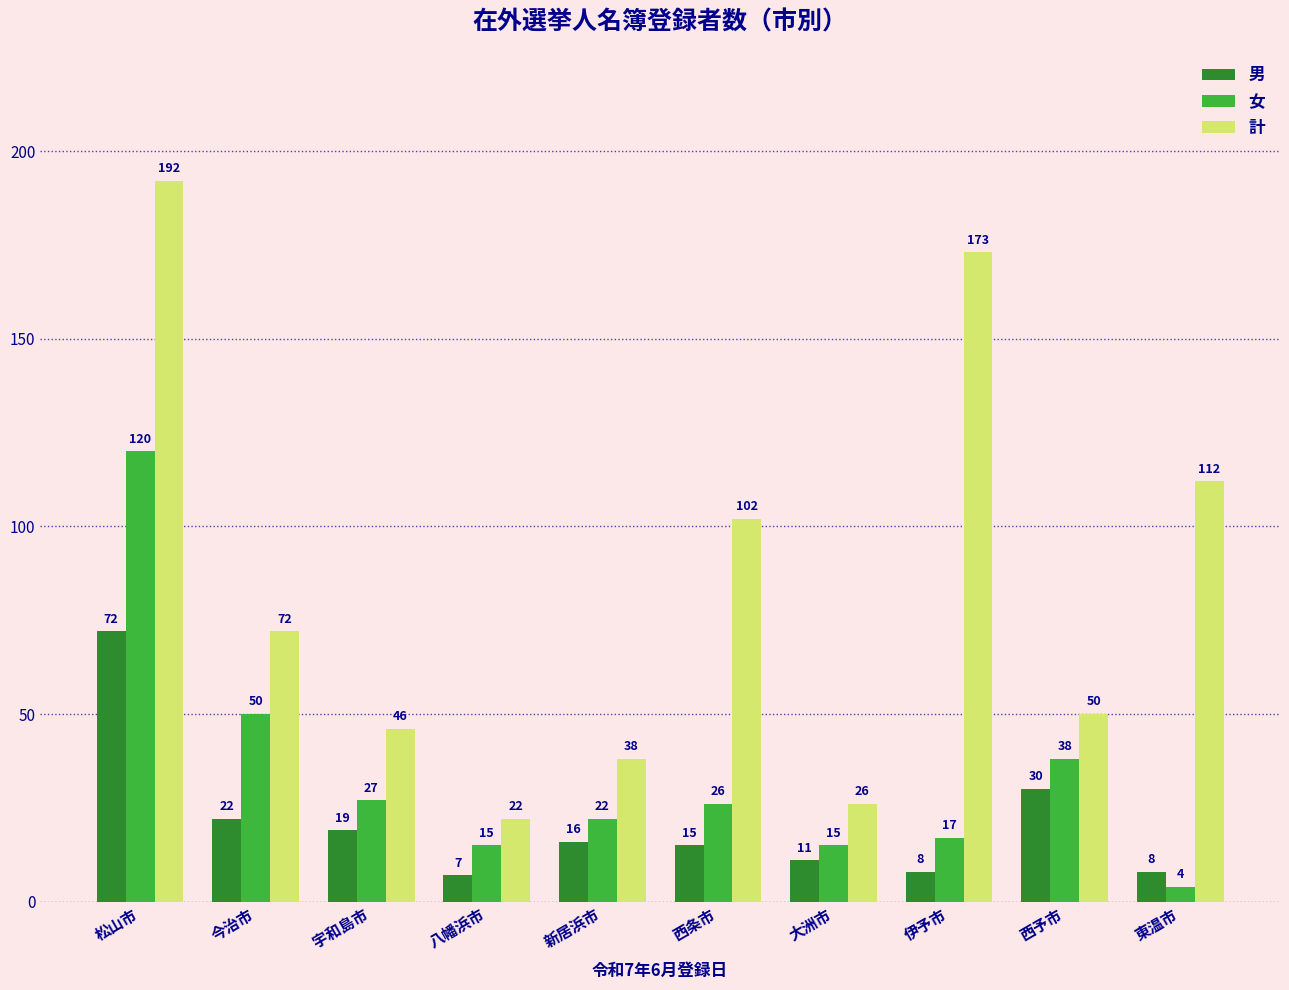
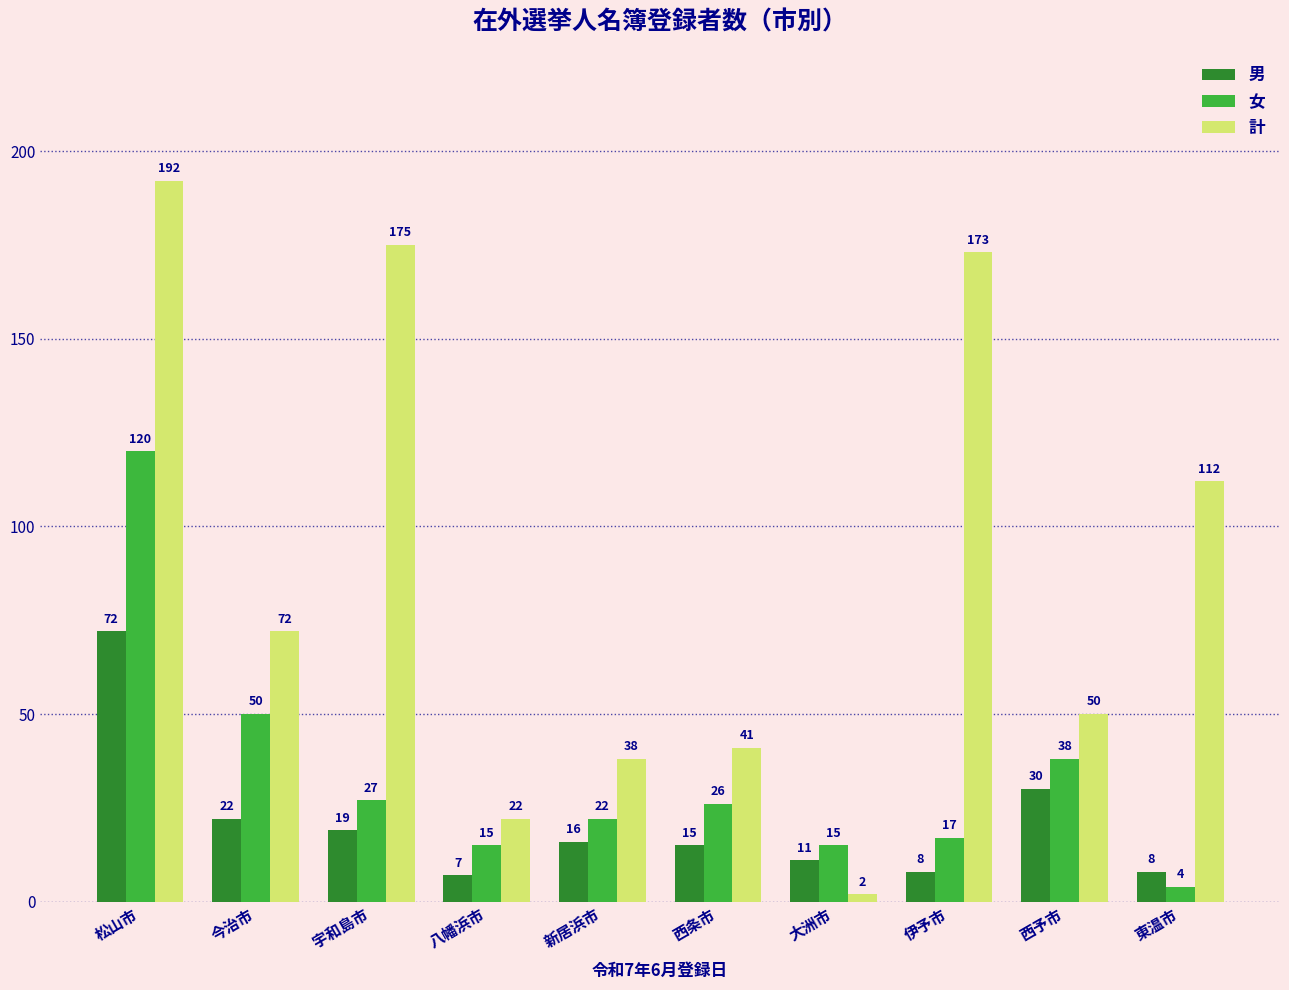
  {
    "計": {
      "松山市": 192,
      "今治市": 72,
-     "宇和島市": 46,
+     "宇和島市": 175,
      "八幡浜市": 22,
      "新居浜市": 38,
-     "西条市": 102,
-     "大洲市": 26,
+     "西条市": 41,
+     "大洲市": 2,
      "伊予市": 173,
      "西予市": 50,
      "東温市": 112
    }
  }
